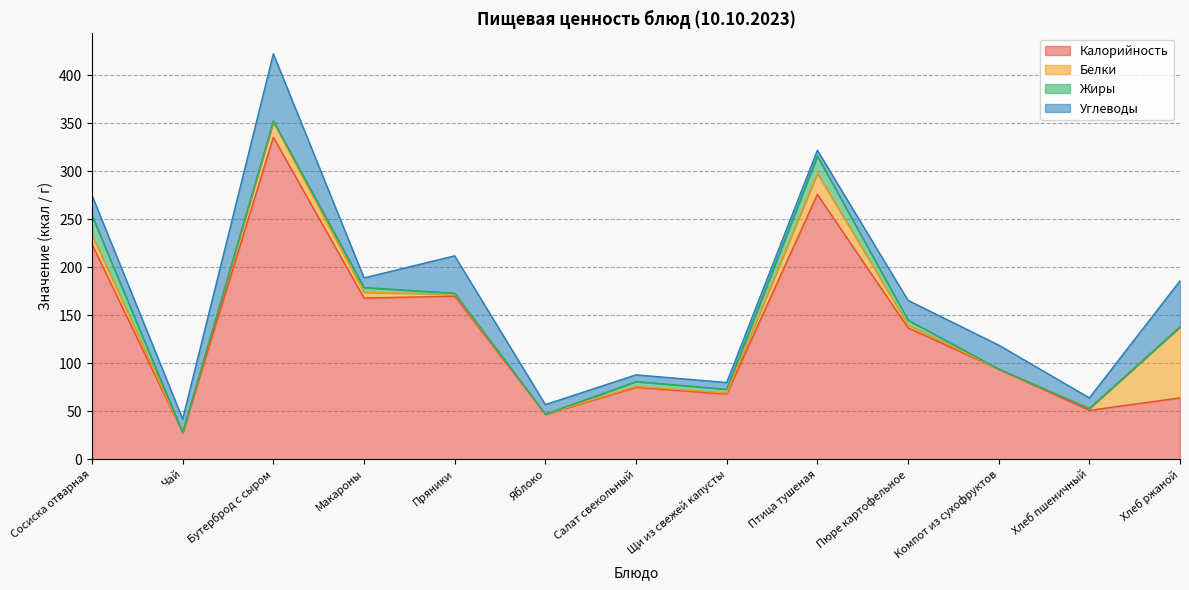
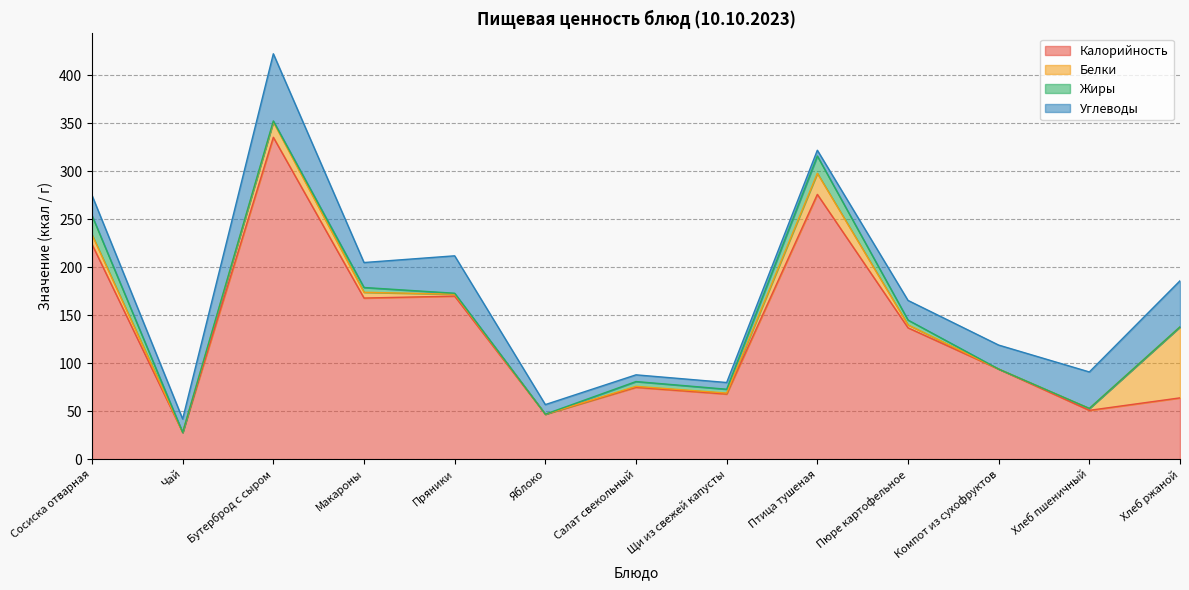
  {
    "Калорийность": {
      "Сосиска отварная": 220,
      "Бутерброд с сыром": 340,
      "Макароны": 170,
      "Птица тушеная": 280,
      "Пюре картофельное": 140,
      "Хлеб ржаной": 60
    },
    "Белки": {
      "Сосиска отварная": 10,
      "Макароны": 10,
      "Птица тушеная": 20,
      "Пюре картофельное": 0
    },
    "Жиры": {
      "Сосиска отварная": 20,
      "Макароны": 10,
      "Салат свекольный": 10,
      "Щи из свежей капусты": 0,
      "Птица тушеная": 20,
      "Пюре картофельное": 10
    },
    "Углеводы": {
      "Сосиска отварная": 20,
      "Чай": 10,
      "Бутерброд с сыром": 70,
-     "Макароны": 10,
+     "Макароны": 30,
      "Пряники": 40,
      "Яблоко": 10,
      "Салат свекольный": 10,
      "Щи из свежей капусты": 10,
      "Птица тушеная": 10,
      "Пюре картофельное": 20,
      "Компот из сухофруктов": 30,
-     "Хлеб пшеничный": 10,
+     "Хлеб пшеничный": 40,
      "Хлеб ржаной": 50
    }
  }
